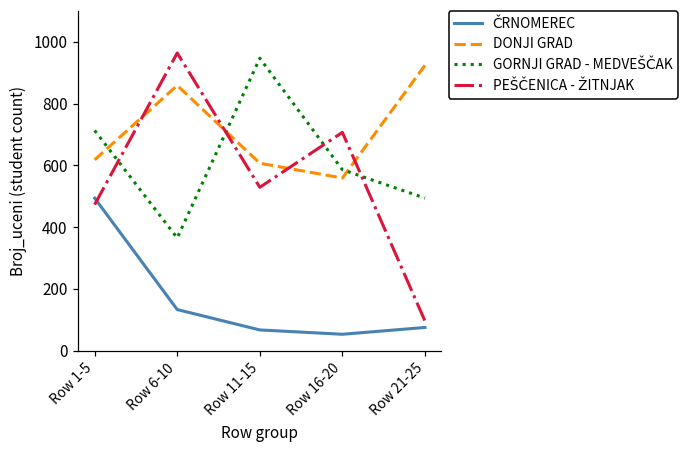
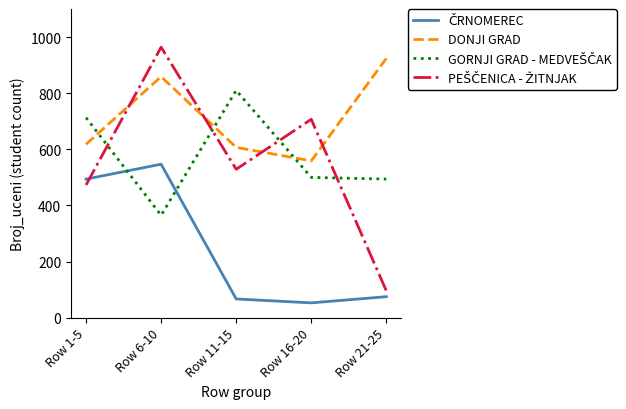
  {
    "ČRNOMEREC": {
      "Row 1-5": 490,
-     "Row 6-10": 130,
+     "Row 6-10": 550,
      "Row 11-15": 70,
      "Row 16-20": 50,
      "Row 21-25": 80
    },
    "DONJI GRAD": {
      "Row 1-5": 620,
      "Row 6-10": 860,
      "Row 11-15": 610,
      "Row 16-20": 560,
      "Row 21-25": 920
    },
    "GORNJI GRAD - MEDVEŠČAK": {
      "Row 1-5": 710,
      "Row 6-10": 370,
-     "Row 11-15": 950,
-     "Row 16-20": 590,
+     "Row 11-15": 810,
+     "Row 16-20": 500,
      "Row 21-25": 490
    },
    "PEŠČENICA - ŽITNJAK": {
      "Row 1-5": 470,
      "Row 6-10": 960,
      "Row 11-15": 530,
      "Row 16-20": 710,
      "Row 21-25": 100
    }
  }
